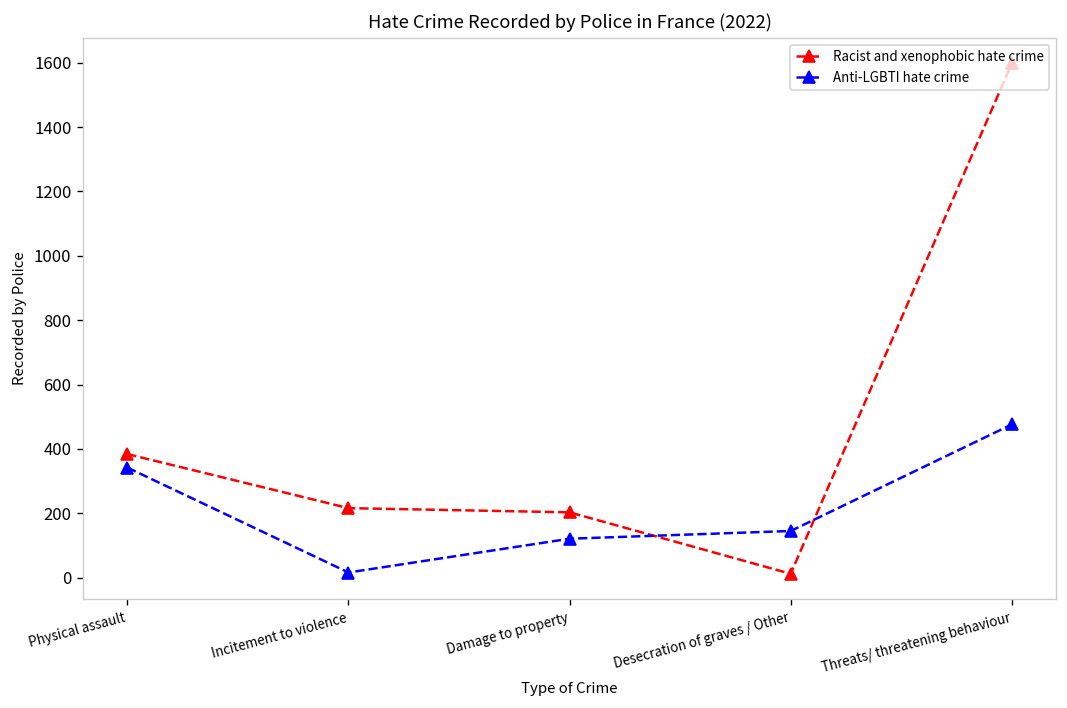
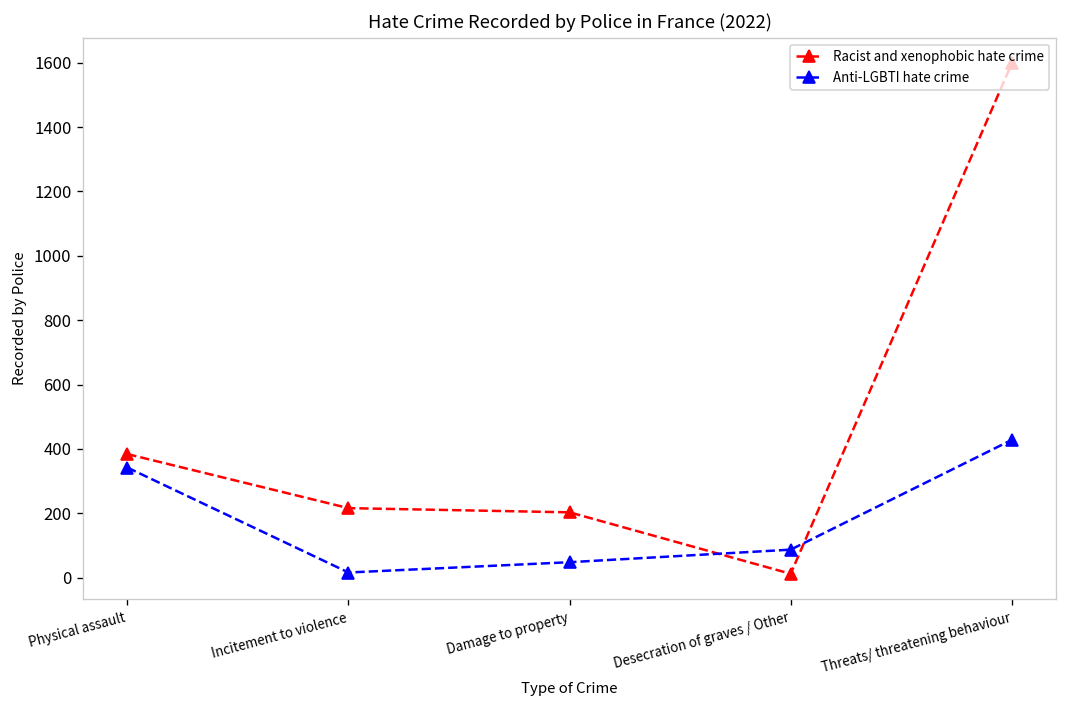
  {
    "Racist and xenophobic hate crime": {
      "Physical assault": 380,
      "Incitement to violence": 220,
      "Damage to property": 200,
      "Desecration of graves / Other": 10
    },
    "Anti-LGBTI hate crime": {
      "Physical assault": 340,
      "Incitement to violence": 20,
-     "Damage to property": 120,
-     "Desecration of graves / Other": 150,
-     "Threats/ threatening behaviour": 480
+     "Damage to property": 50,
+     "Desecration of graves / Other": 90,
+     "Threats/ threatening behaviour": 430
    }
  }
